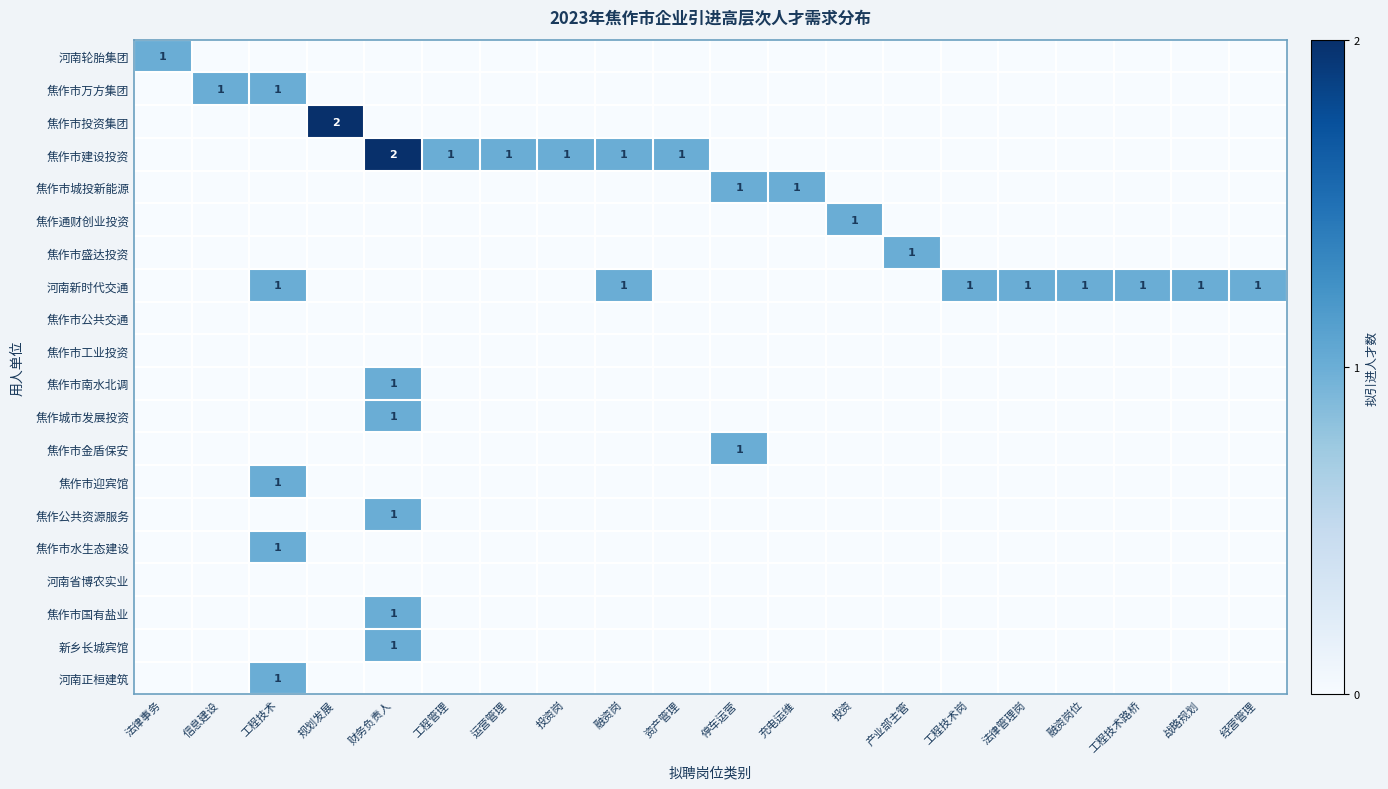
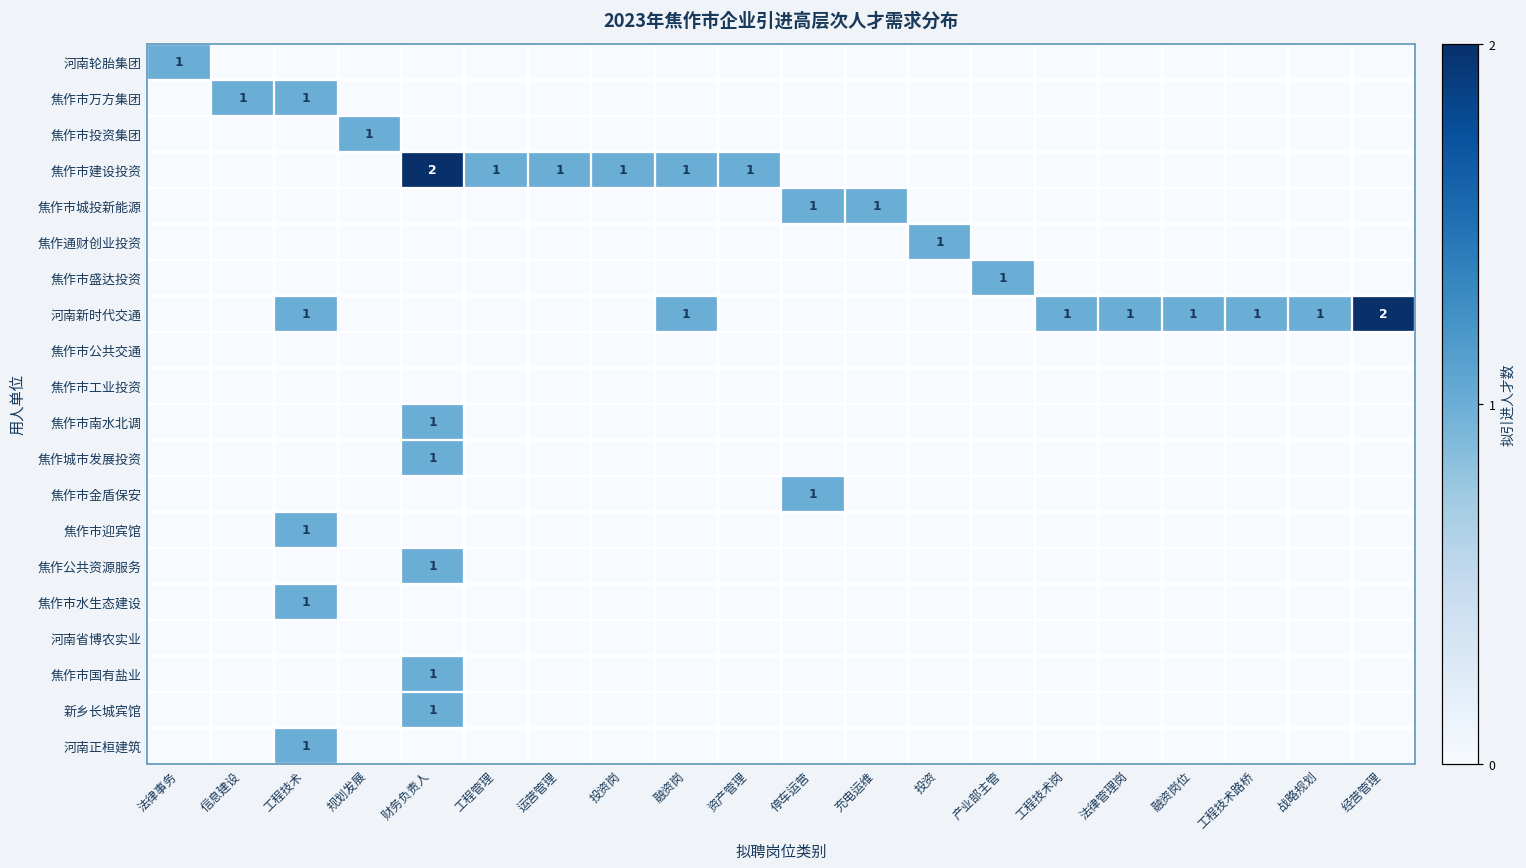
  {
    "河南轮胎集团": {
      "法律事务": 1
    },
    "焦作市万方集团": {
      "信息建设": 1,
      "工程技术": 1
    },
    "焦作市投资集团": {
-     "规划发展": 2
+     "规划发展": 1
    },
    "焦作市建设投资": {
      "财务负责人": 2,
      "工程管理": 1,
      "运营管理": 1,
      "投资岗": 1,
      "融资岗": 1,
      "资产管理": 1
    },
    "焦作市城投新能源": {
      "停车运营": 1,
      "充电运维": 1
    },
    "焦作通财创业投资": {
      "投资": 1
    },
    "焦作市盛达投资": {
      "产业部主管": 1
    },
    "河南新时代交通": {
      "工程技术": 1,
      "融资岗": 1,
      "工程技术岗": 1,
      "法律管理岗": 1,
      "融资岗位": 1,
      "工程技术路桥": 1,
      "战略规划": 1,
-     "经营管理": 1
+     "经营管理": 2
    },
    "焦作市南水北调": {
      "财务负责人": 1
    },
    "焦作城市发展投资": {
      "财务负责人": 1
    },
    "焦作市金盾保安": {
      "停车运营": 1
    },
    "焦作市迎宾馆": {
      "工程技术": 1
    },
    "焦作公共资源服务": {
      "财务负责人": 1
    },
    "焦作市水生态建设": {
      "工程技术": 1
    },
    "焦作市国有盐业": {
      "财务负责人": 1
    },
    "新乡长城宾馆": {
      "财务负责人": 1
    },
    "河南正桓建筑": {
      "工程技术": 1
    }
  }
